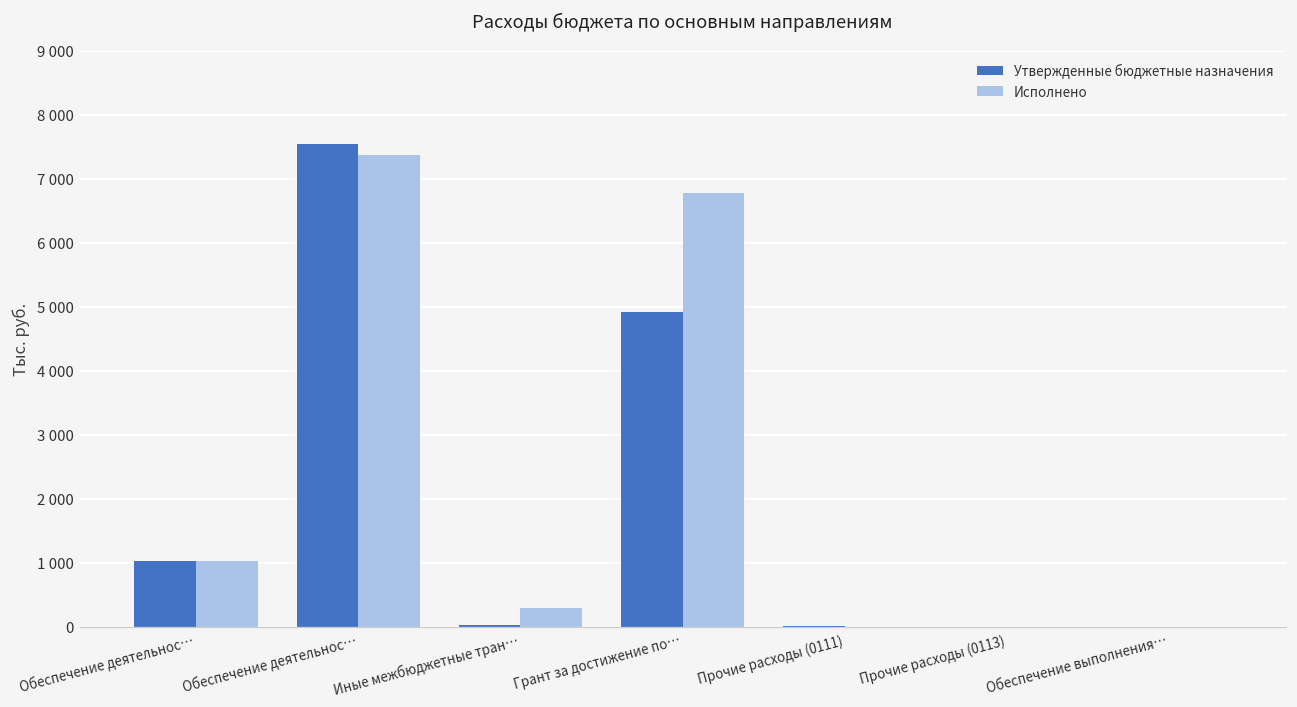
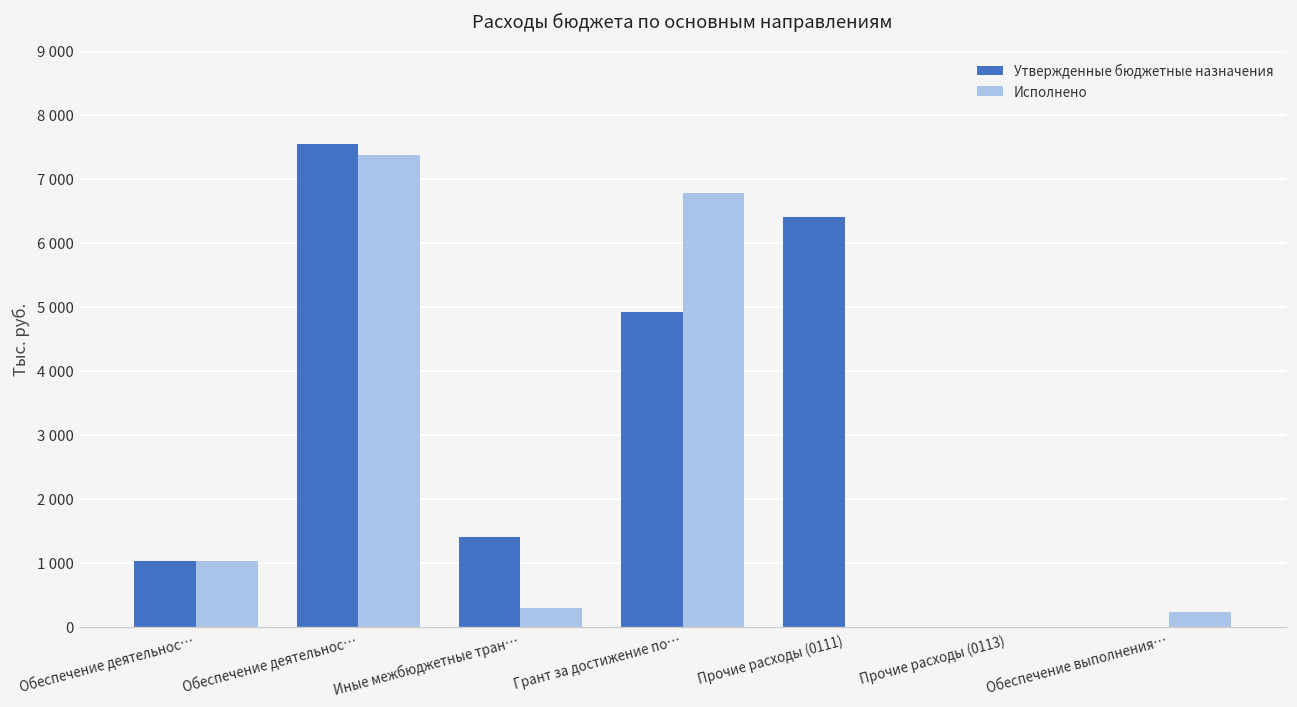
  {
    "Утвержденные бюджетные назначения": {
-     "Иные межбюджетные тран…": 0,
+     "Иные межбюджетные тран…": 1400,
      "Грант за достижение по…": 4900,
-     "Прочие расходы (0111)": 0
+     "Прочие расходы (0111)": 6400
    },
    "Исполнено": {
      "Иные межбюджетные тран…": 300,
      "Грант за достижение по…": 6800,
      "Прочие расходы (0111)": 0,
      "Прочие расходы (0113)": 0,
-     "Обеспечение выполнения…": 0
+     "Обеспечение выполнения…": 200
    }
  }
